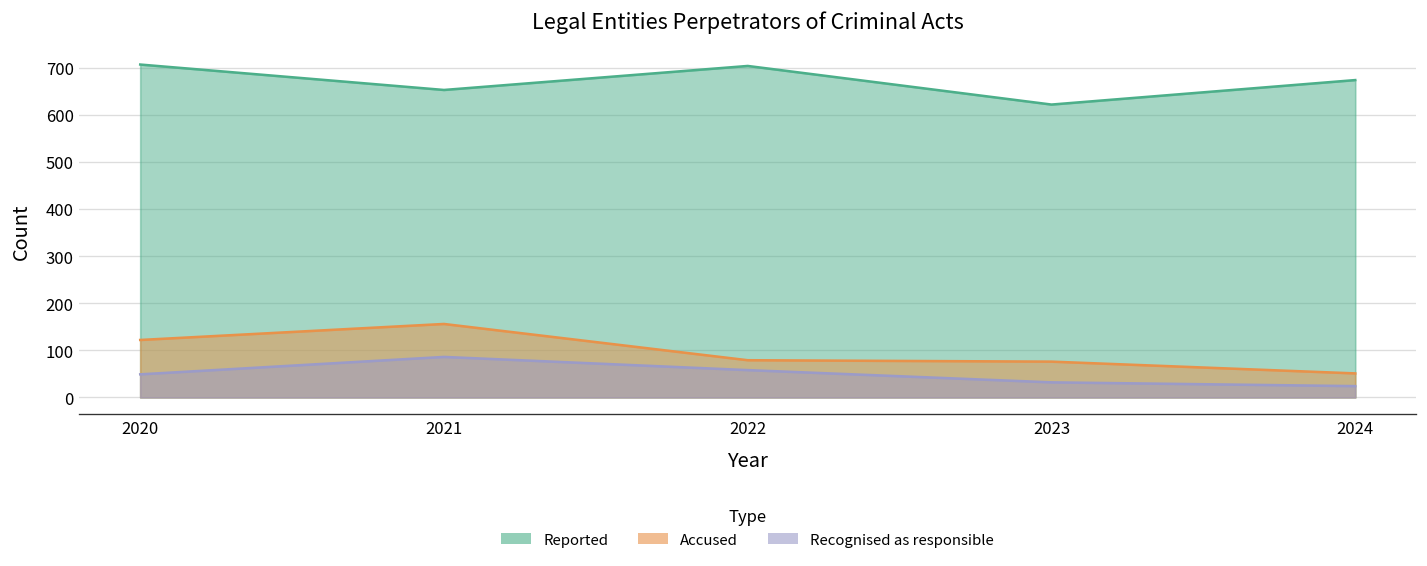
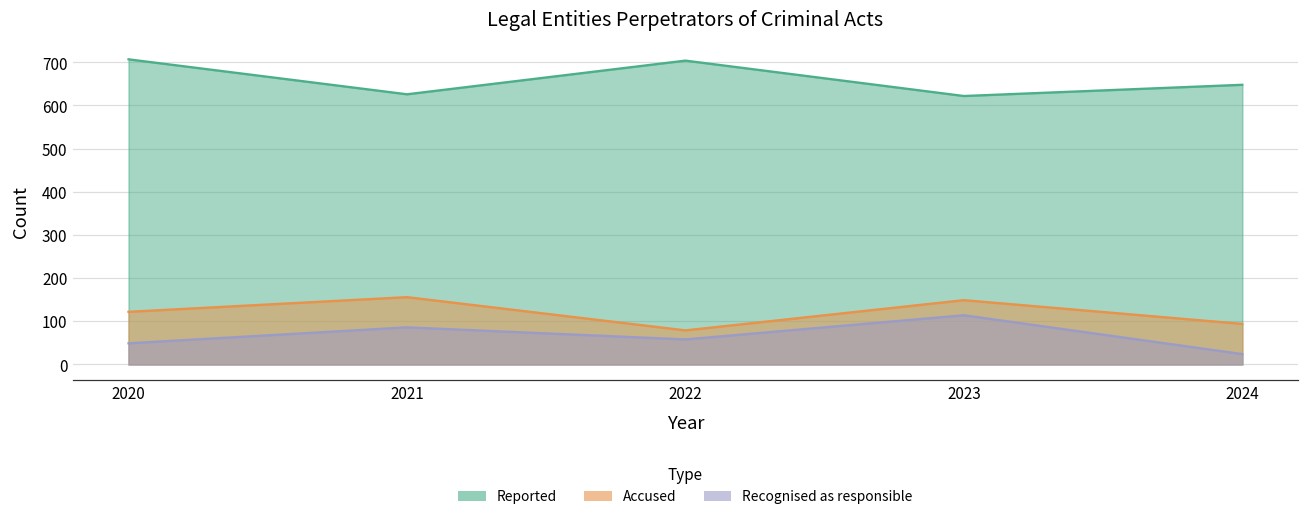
  {
    "Reported": {
      "2020": 710,
-     "2021": 650,
+     "2021": 630,
      "2022": 700,
      "2023": 620,
-     "2024": 670
+     "2024": 650
    },
    "Accused": {
      "2020": 120,
      "2021": 160,
      "2022": 80,
-     "2023": 80,
-     "2024": 50
+     "2023": 150,
+     "2024": 90
    },
    "Recognised as responsible": {
      "2020": 50,
      "2021": 90,
      "2022": 60,
-     "2023": 30,
+     "2023": 110,
      "2024": 20
    }
  }
